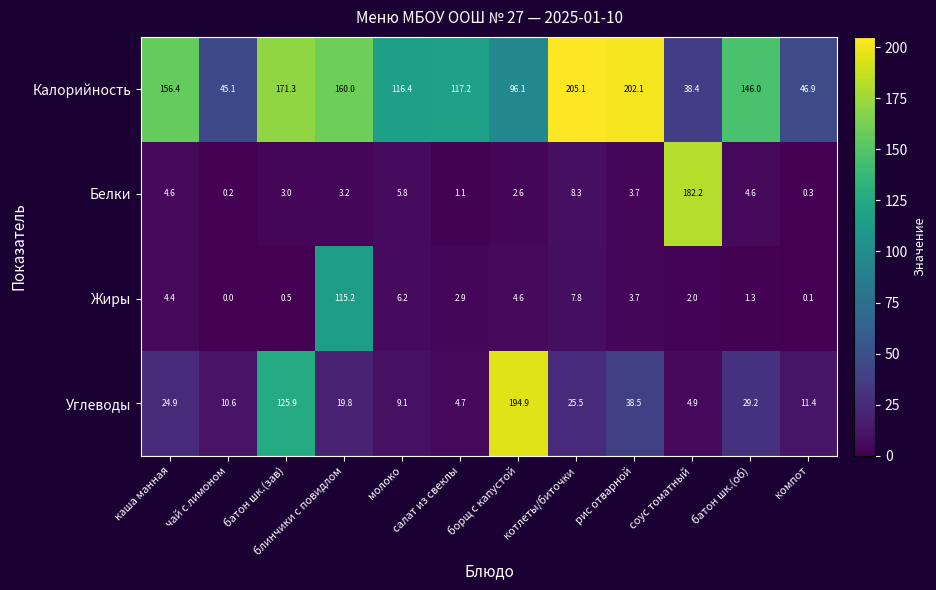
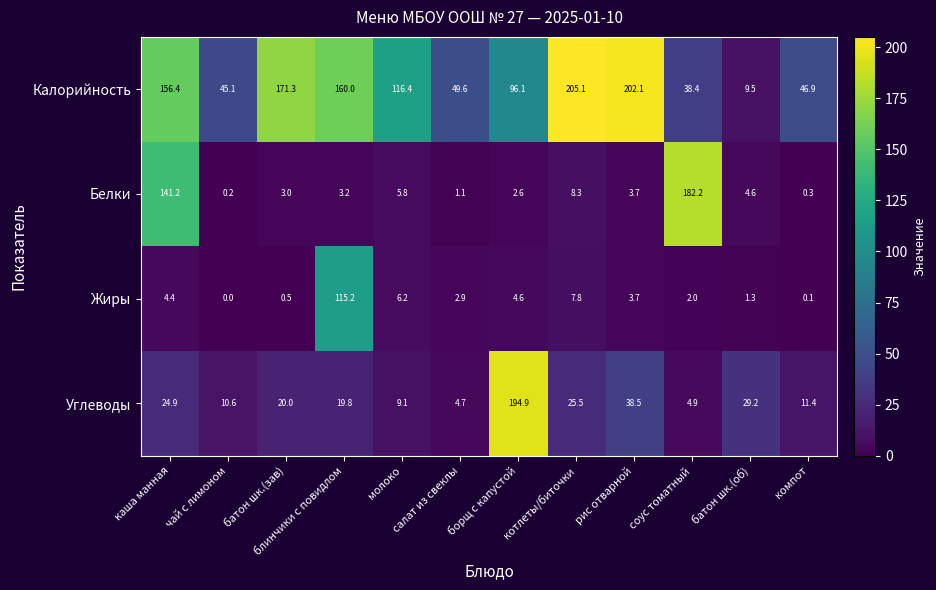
  {
    "Калорийность": {
      "каша манная": 156.4,
      "чай с лимоном": 45.1,
      "батон шк.(зав)": 171.3,
      "блинчики с повидлом": 160.0,
      "молоко": 116.4,
-     "салат из свеклы": 117.2,
+     "салат из свеклы": 49.6,
      "борщ с капустой": 96.1,
      "котлеты/биточки": 205.1,
      "рис отварной": 202.1,
      "соус томатный": 38.4,
-     "батон шк.(об)": 146.0,
+     "батон шк.(об)": 9.5,
      "компот": 46.9
    },
    "Белки": {
-     "каша манная": 4.6,
+     "каша манная": 141.2,
      "чай с лимоном": 0.2,
      "батон шк.(зав)": 3.0,
      "блинчики с повидлом": 3.2,
      "молоко": 5.8,
      "салат из свеклы": 1.1,
      "борщ с капустой": 2.6,
      "котлеты/биточки": 8.3,
      "рис отварной": 3.7,
      "соус томатный": 182.2,
      "батон шк.(об)": 4.6,
      "компот": 0.3
    },
    "Жиры": {
      "каша манная": 4.4,
      "чай с лимоном": 0.0,
      "батон шк.(зав)": 0.5,
      "блинчики с повидлом": 115.2,
      "молоко": 6.2,
      "салат из свеклы": 2.9,
      "борщ с капустой": 4.6,
      "котлеты/биточки": 7.8,
      "рис отварной": 3.7,
      "соус томатный": 2.0,
      "батон шк.(об)": 1.3,
      "компот": 0.1
    },
    "Углеводы": {
      "каша манная": 24.9,
      "чай с лимоном": 10.6,
-     "батон шк.(зав)": 125.9,
+     "батон шк.(зав)": 20.0,
      "блинчики с повидлом": 19.8,
      "молоко": 9.1,
      "салат из свеклы": 4.7,
      "борщ с капустой": 194.9,
      "котлеты/биточки": 25.5,
      "рис отварной": 38.5,
      "соус томатный": 4.9,
      "батон шк.(об)": 29.2,
      "компот": 11.4
    }
  }
